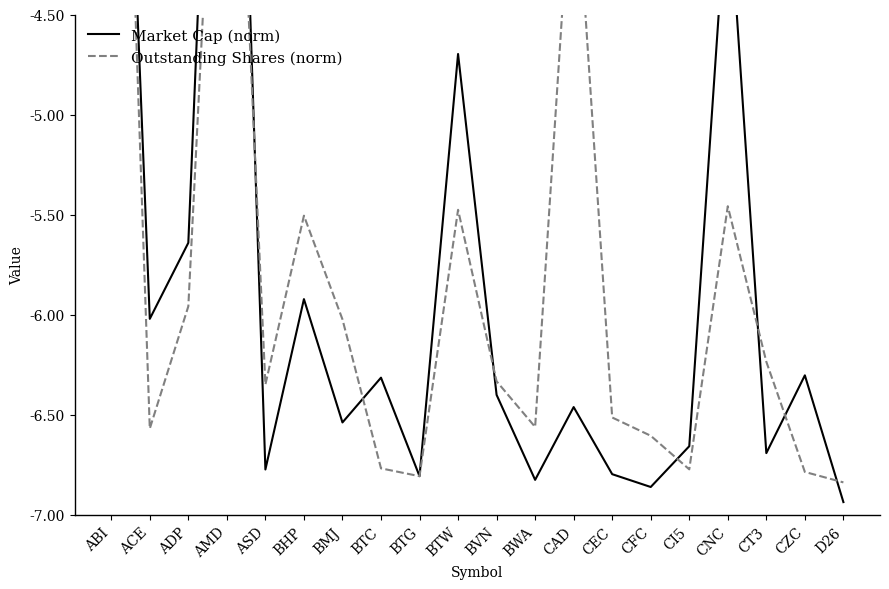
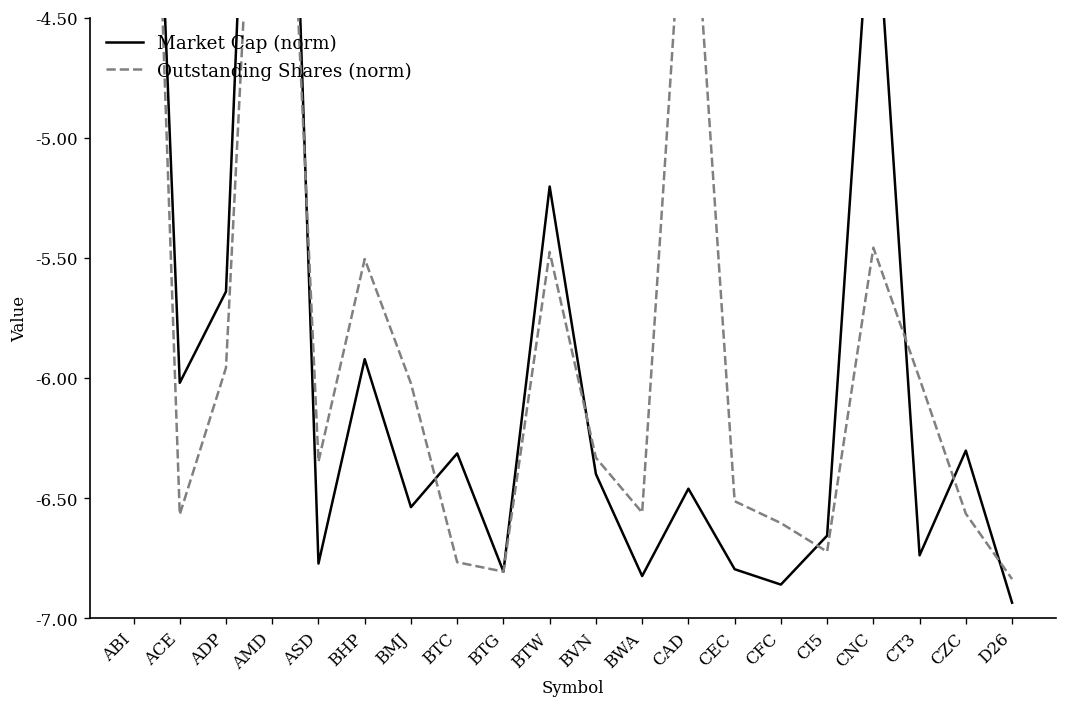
  {
    "Market Cap (norm)": {
      "ACE": -6.02,
      "ADP": -5.64,
      "ASD": -6.77,
      "BHP": -5.92,
      "BMJ": -6.54,
      "BTC": -6.31,
-     "BTW": -4.70,
+     "BTW": -5.20,
      "BVN": -6.40,
      "BWA": -6.82,
      "CAD": -6.46,
      "CEC": -6.80,
      "CFC": -6.86,
      "CI5": -6.66,
-     "CT3": -6.69,
+     "CT3": -6.74,
      "CZC": -6.30,
      "D26": -6.94
    },
    "Outstanding Shares (norm)": {
      "ACE": -6.57,
      "ADP": -5.96,
      "ASD": -6.35,
      "BHP": -5.50,
      "BMJ": -6.02,
      "BTC": -6.77,
      "BTW": -5.48,
      "BVN": -6.33,
      "BWA": -6.56,
      "CEC": -6.51,
      "CFC": -6.60,
-     "CI5": -6.77,
+     "CI5": -6.72,
      "CNC": -5.46,
-     "CT3": -6.23,
-     "CZC": -6.79,
+     "CT3": -6.00,
+     "CZC": -6.57,
      "D26": -6.84
    }
  }
